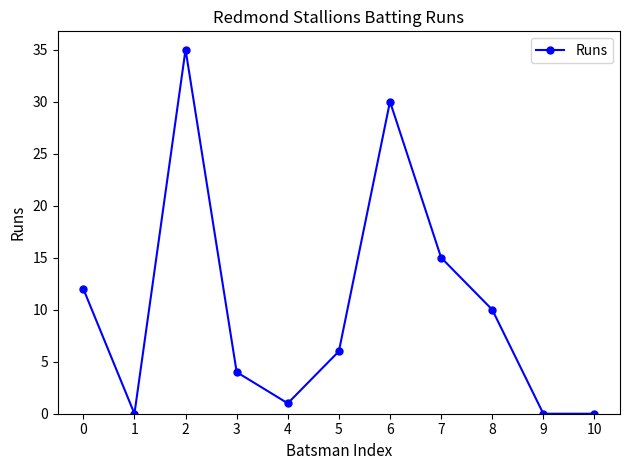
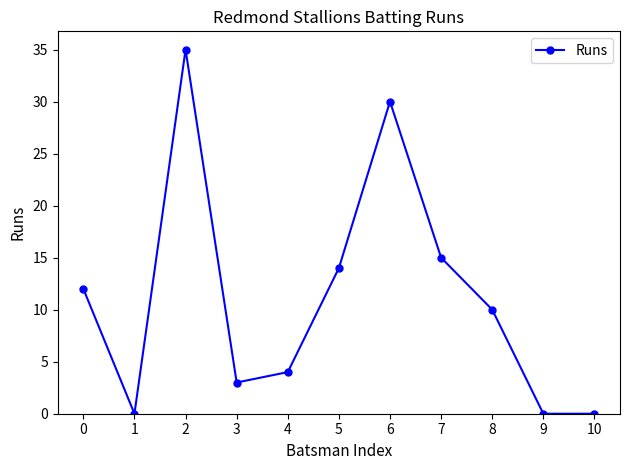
  {
    "0": 12,
    "1": 0,
    "2": 35,
-   "3": 4,
-   "4": 1,
-   "5": 6,
+   "3": 3,
+   "4": 4,
+   "5": 14,
    "6": 30,
    "7": 15,
    "8": 10,
    "9": 0,
    "10": 0
  }
